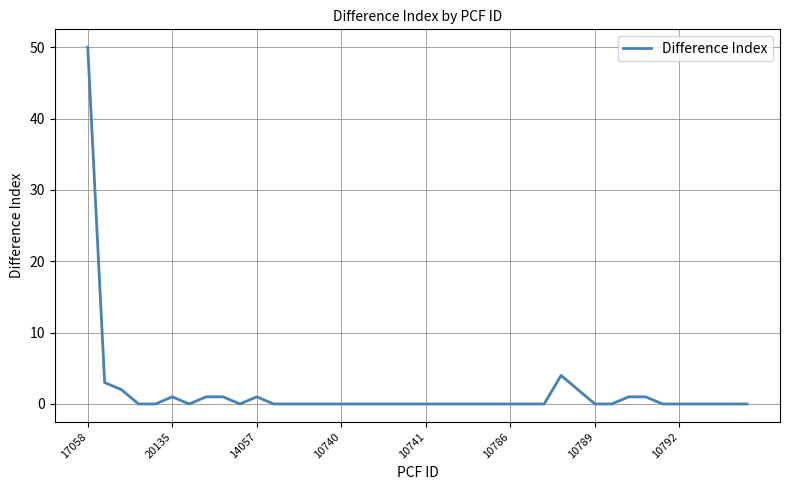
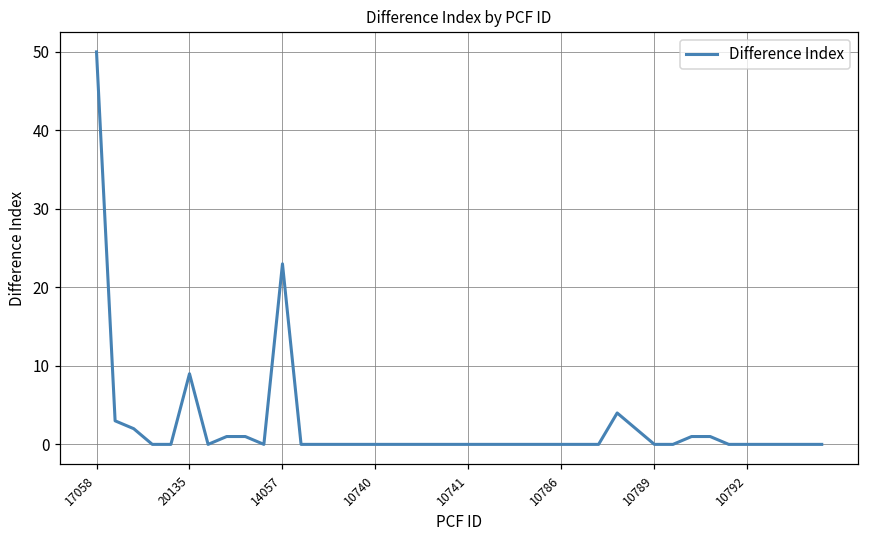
  {
    "17058": 50,
-   "20135": 1,
-   "14057": 1,
+   "20135": 9,
+   "14057": 23,
    "10740": 0,
    "10741": 0,
    "10786": 0,
    "10789": 0,
    "10792": 0
  }
